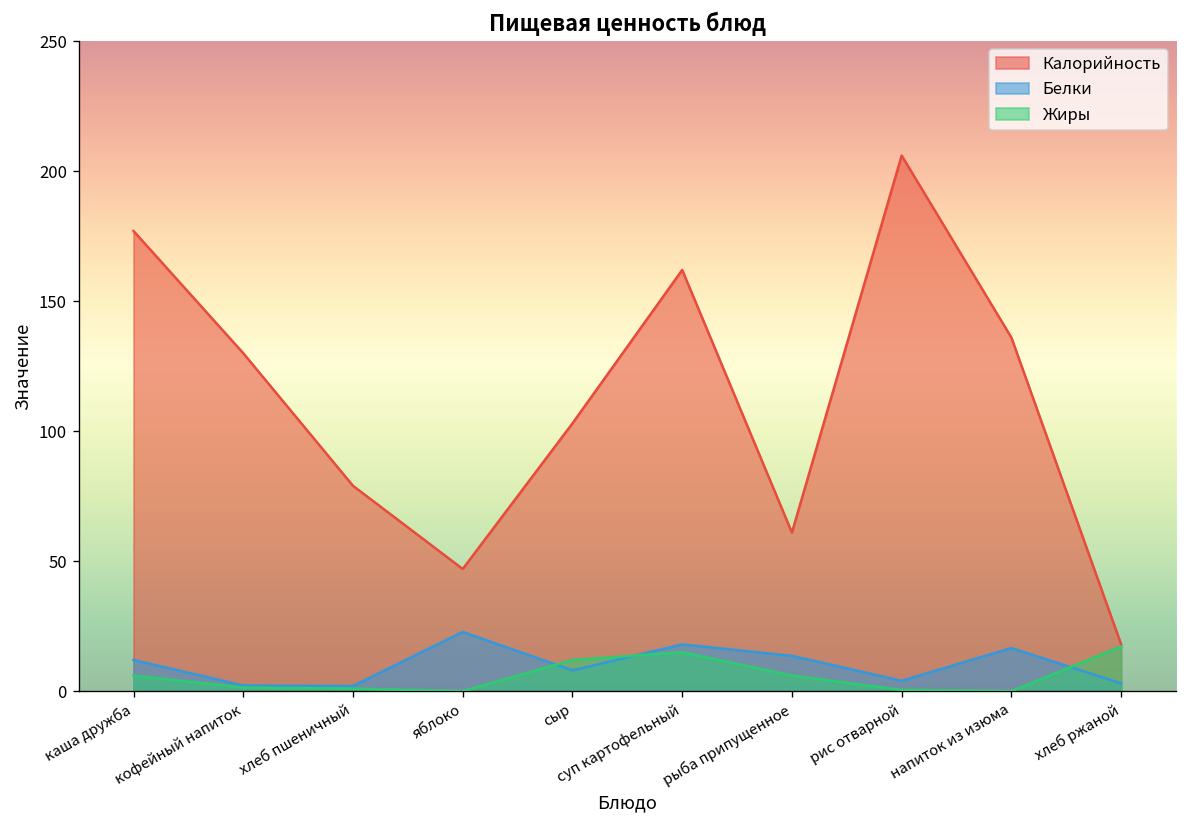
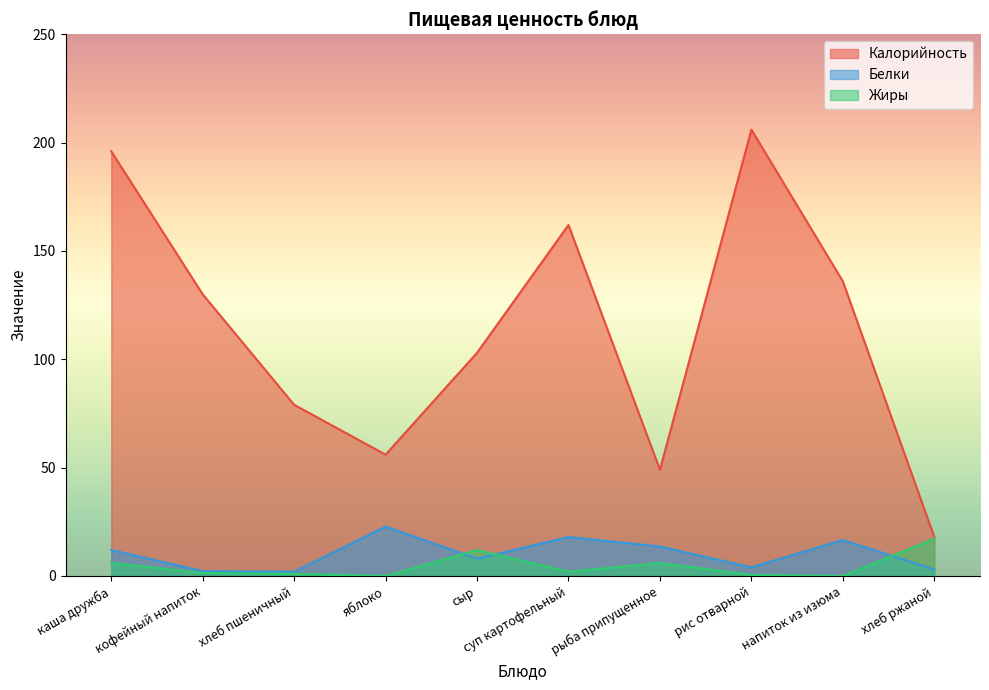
  {
    "Калорийность": {
-     "каша дружба": 177,
+     "каша дружба": 196,
      "кофейный напиток": 130,
      "хлеб пшеничный": 79,
-     "яблоко": 47,
+     "яблоко": 56,
      "сыр": 103,
      "суп картофельный": 162,
-     "рыба припущенное": 61,
+     "рыба припущенное": 49,
      "рис отварной": 206,
      "напиток из изюма": 136
    },
    "Белки": {
      "каша дружба": 12,
      "яблоко": 23,
      "сыр": 8,
      "суп картофельный": 18,
      "рыба припущенное": 14,
      "рис отварной": 4,
      "напиток из изюма": 17,
      "хлеб ржаной": 3
    },
    "Жиры": {
      "каша дружба": 6,
      "яблоко": 0,
      "сыр": 12,
-     "суп картофельный": 15,
+     "суп картофельный": 2,
      "рыба припущенное": 6,
      "рис отварной": 1,
      "напиток из изюма": 0
    }
  }
